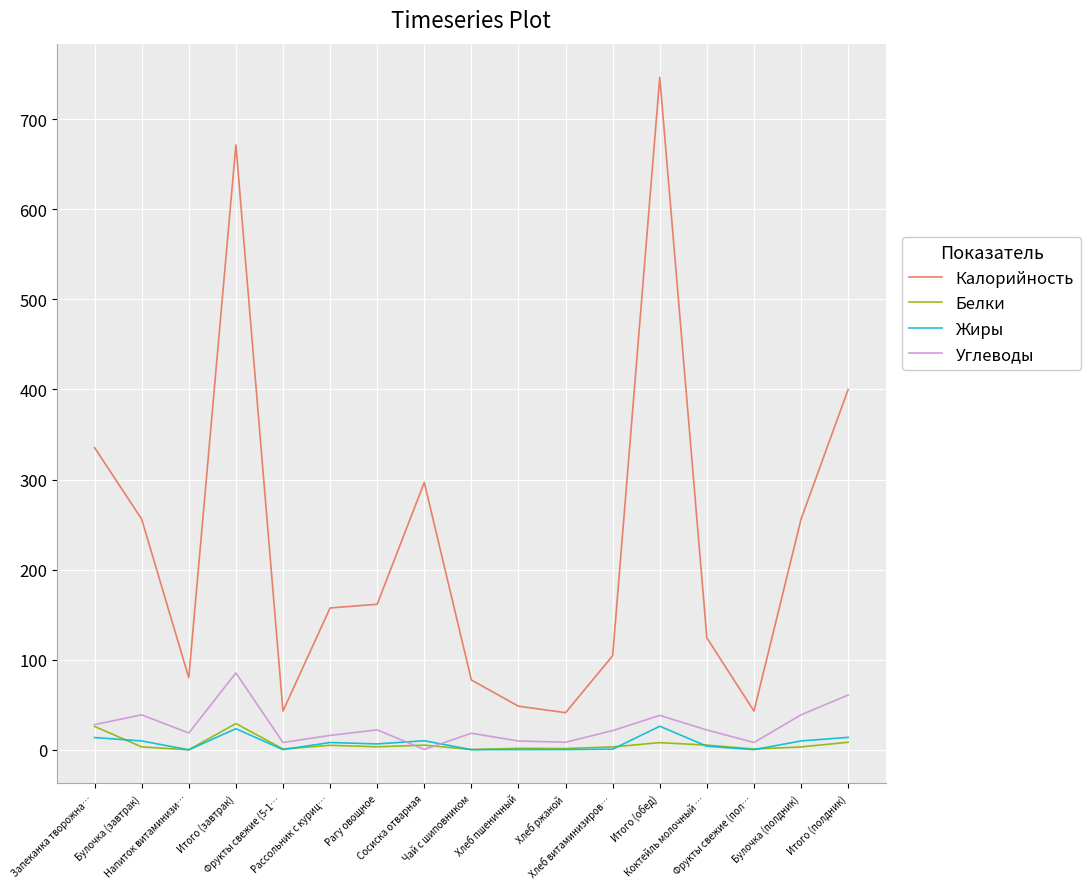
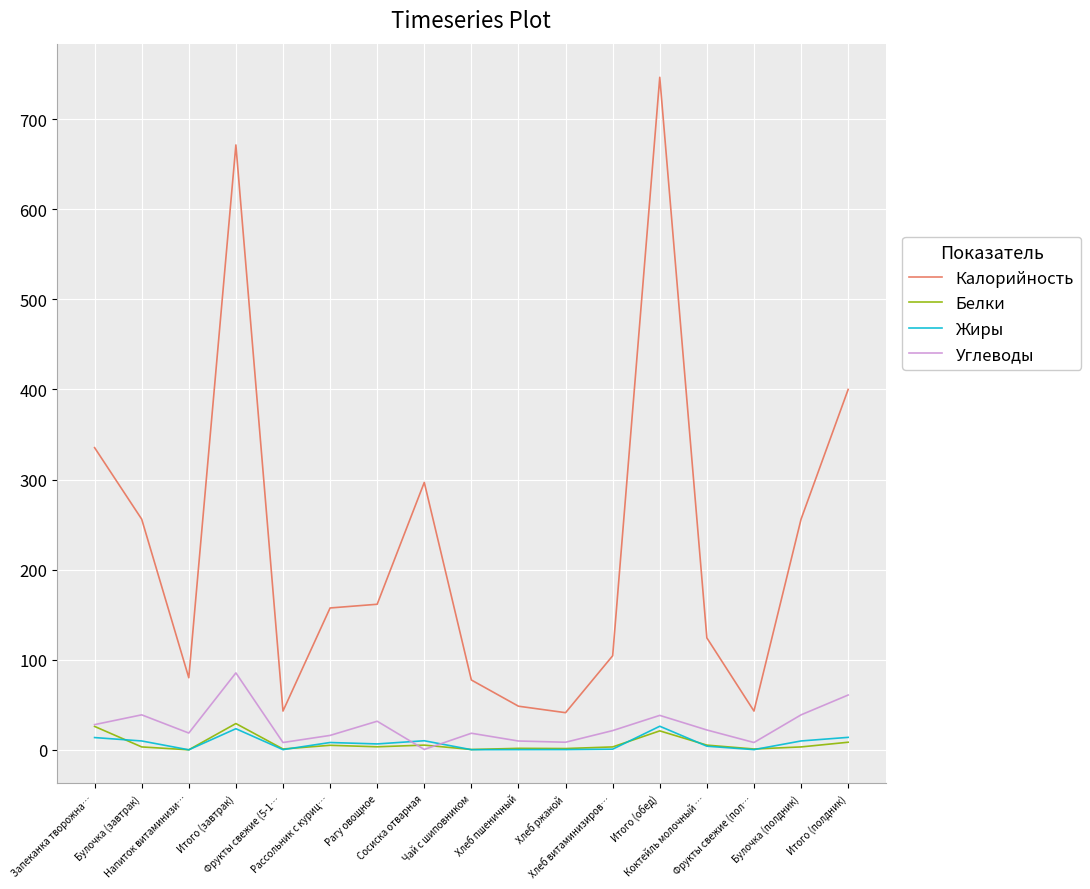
  {
    "Калорийность": {
      "Запеканка творожна…": 340,
      "Булочка (завтрак)": 260,
      "Напиток витаминизи…": 80,
      "Итого (завтрак)": 670,
      "Фрукты свежие (5-1…": 40,
      "Рассольник с куриц…": 160,
      "Рагу овощное": 160,
      "Сосиска отварная": 300,
      "Чай с шиповником": 80,
      "Хлеб пшеничный": 50,
      "Хлеб ржаной": 40,
      "Хлеб витаминизиров…": 100,
      "Итого (обед)": 750,
      "Коктейль молочный …": 120,
      "Фрукты свежие (пол…": 40,
      "Булочка (полдник)": 260,
      "Итого (полдник)": 400
    },
    "Белки": {
      "Булочка (завтрак)": 0,
      "Итого (завтрак)": 30,
      "Рассольник с куриц…": 10,
      "Рагу овощное": 0,
      "Сосиска отварная": 10,
-     "Итого (обед)": 10,
+     "Итого (обед)": 20,
      "Булочка (полдник)": 0,
      "Итого (полдник)": 10
    },
    "Жиры": {
      "Запеканка творожна…": 10,
      "Булочка (завтрак)": 10,
      "Итого (завтрак)": 20,
      "Рассольник с куриц…": 10,
      "Рагу овощное": 10,
      "Сосиска отварная": 10,
      "Итого (обед)": 30,
      "Булочка (полдник)": 10,
      "Итого (полдник)": 10
    },
    "Углеводы": {
      "Булочка (завтрак)": 40,
      "Напиток витаминизи…": 20,
      "Итого (завтрак)": 90,
      "Фрукты свежие (5-1…": 10,
      "Рассольник с куриц…": 20,
-     "Рагу овощное": 20,
+     "Рагу овощное": 30,
      "Сосиска отварная": 0,
      "Чай с шиповником": 20,
      "Хлеб пшеничный": 10,
      "Хлеб ржаной": 10,
      "Хлеб витаминизиров…": 20,
      "Итого (обед)": 40,
      "Коктейль молочный …": 20,
      "Фрукты свежие (пол…": 10,
      "Булочка (полдник)": 40,
      "Итого (полдник)": 60
    }
  }
